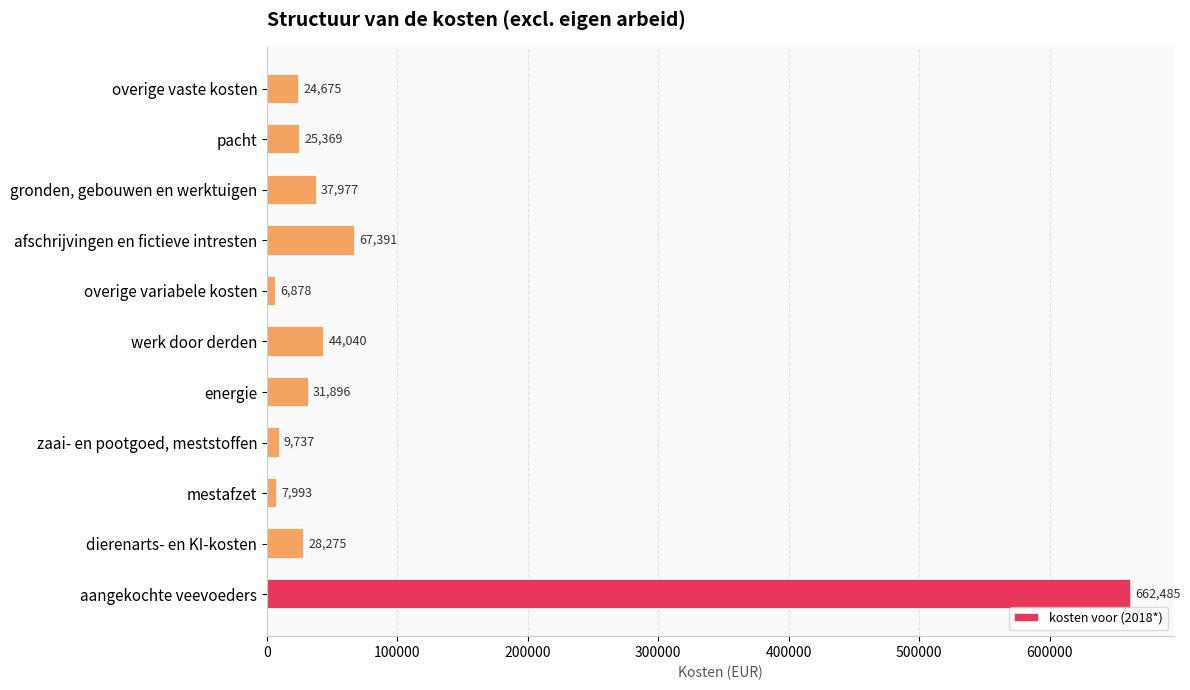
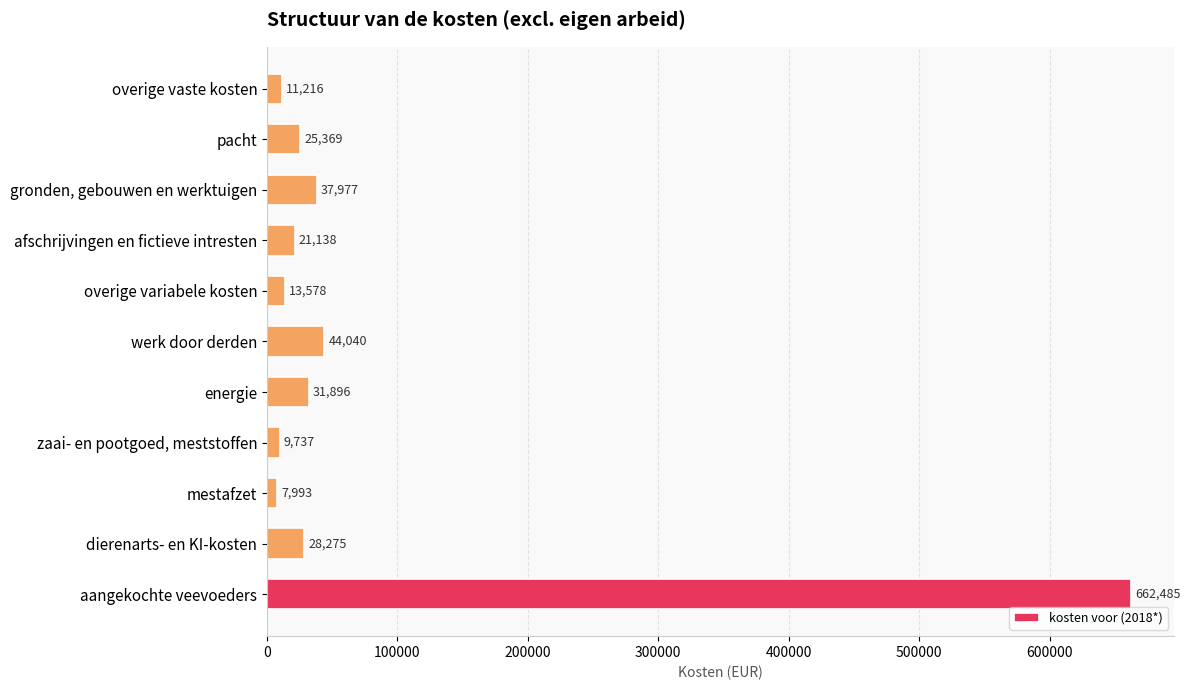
  {
-   "overige vaste kosten": "24,675",
+   "overige vaste kosten": "11,216",
    "pacht": "25,369",
    "gronden, gebouwen en werktuigen": "37,977",
-   "afschrijvingen en fictieve intresten": "67,391",
-   "overige variabele kosten": "6,878",
+   "afschrijvingen en fictieve intresten": "21,138",
+   "overige variabele kosten": "13,578",
    "werk door derden": "44,040",
    "energie": "31,896",
    "zaai- en pootgoed, meststoffen": "9,737",
    "mestafzet": "7,993",
    "dierenarts- en KI-kosten": "28,275",
    "aangekochte veevoeders": "662,485"
  }
